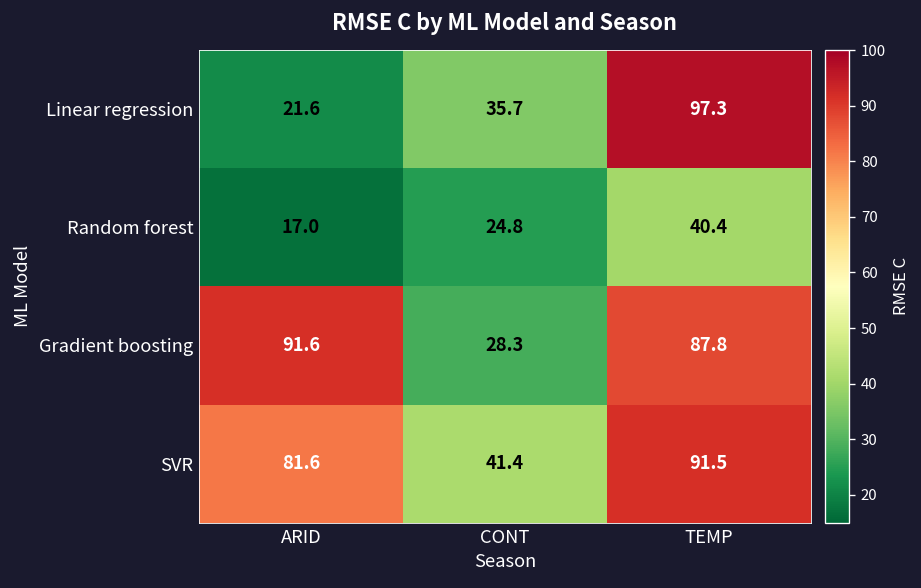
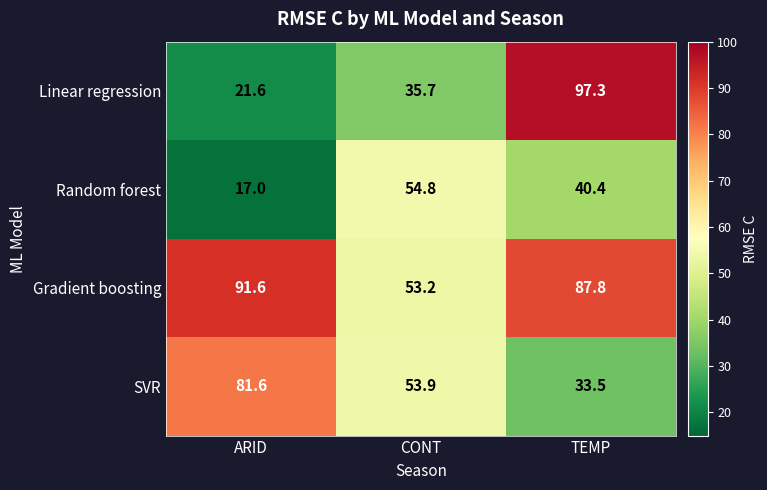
  {
    "Linear regression": {
      "ARID": 21.6,
      "CONT": 35.7,
      "TEMP": 97.3
    },
    "Random forest": {
      "ARID": 17.0,
-     "CONT": 24.8,
+     "CONT": 54.8,
      "TEMP": 40.4
    },
    "Gradient boosting": {
      "ARID": 91.6,
-     "CONT": 28.3,
+     "CONT": 53.2,
      "TEMP": 87.8
    },
    "SVR": {
      "ARID": 81.6,
-     "CONT": 41.4,
-     "TEMP": 91.5
+     "CONT": 53.9,
+     "TEMP": 33.5
    }
  }
